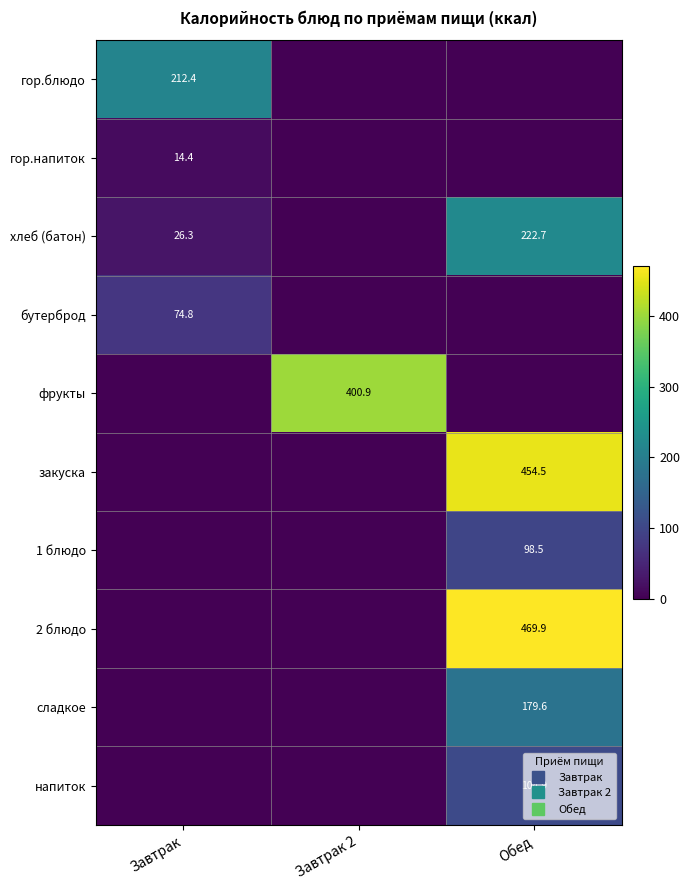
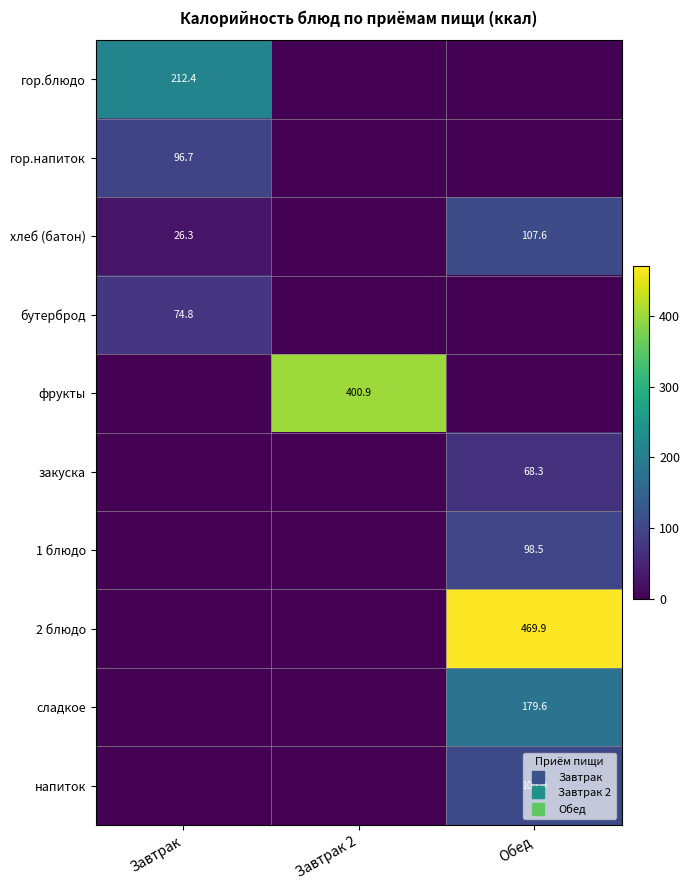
  {
    "гор.блюдо": {
      "Завтрак": 212.4
    },
    "гор.напиток": {
-     "Завтрак": 14.4
+     "Завтрак": 96.7
    },
    "хлеб (батон)": {
      "Завтрак": 26.3,
-     "Обед": 222.7
+     "Обед": 107.6
    },
    "бутерброд": {
      "Завтрак": 74.8
    },
    "фрукты": {
      "Завтрак 2": 400.9
    },
    "закуска": {
-     "Обед": 454.5
+     "Обед": 68.3
    },
    "1 блюдо": {
      "Обед": 98.5
    },
    "2 блюдо": {
      "Обед": 469.9
    },
    "сладкое": {
      "Обед": 179.6
    }
  }
